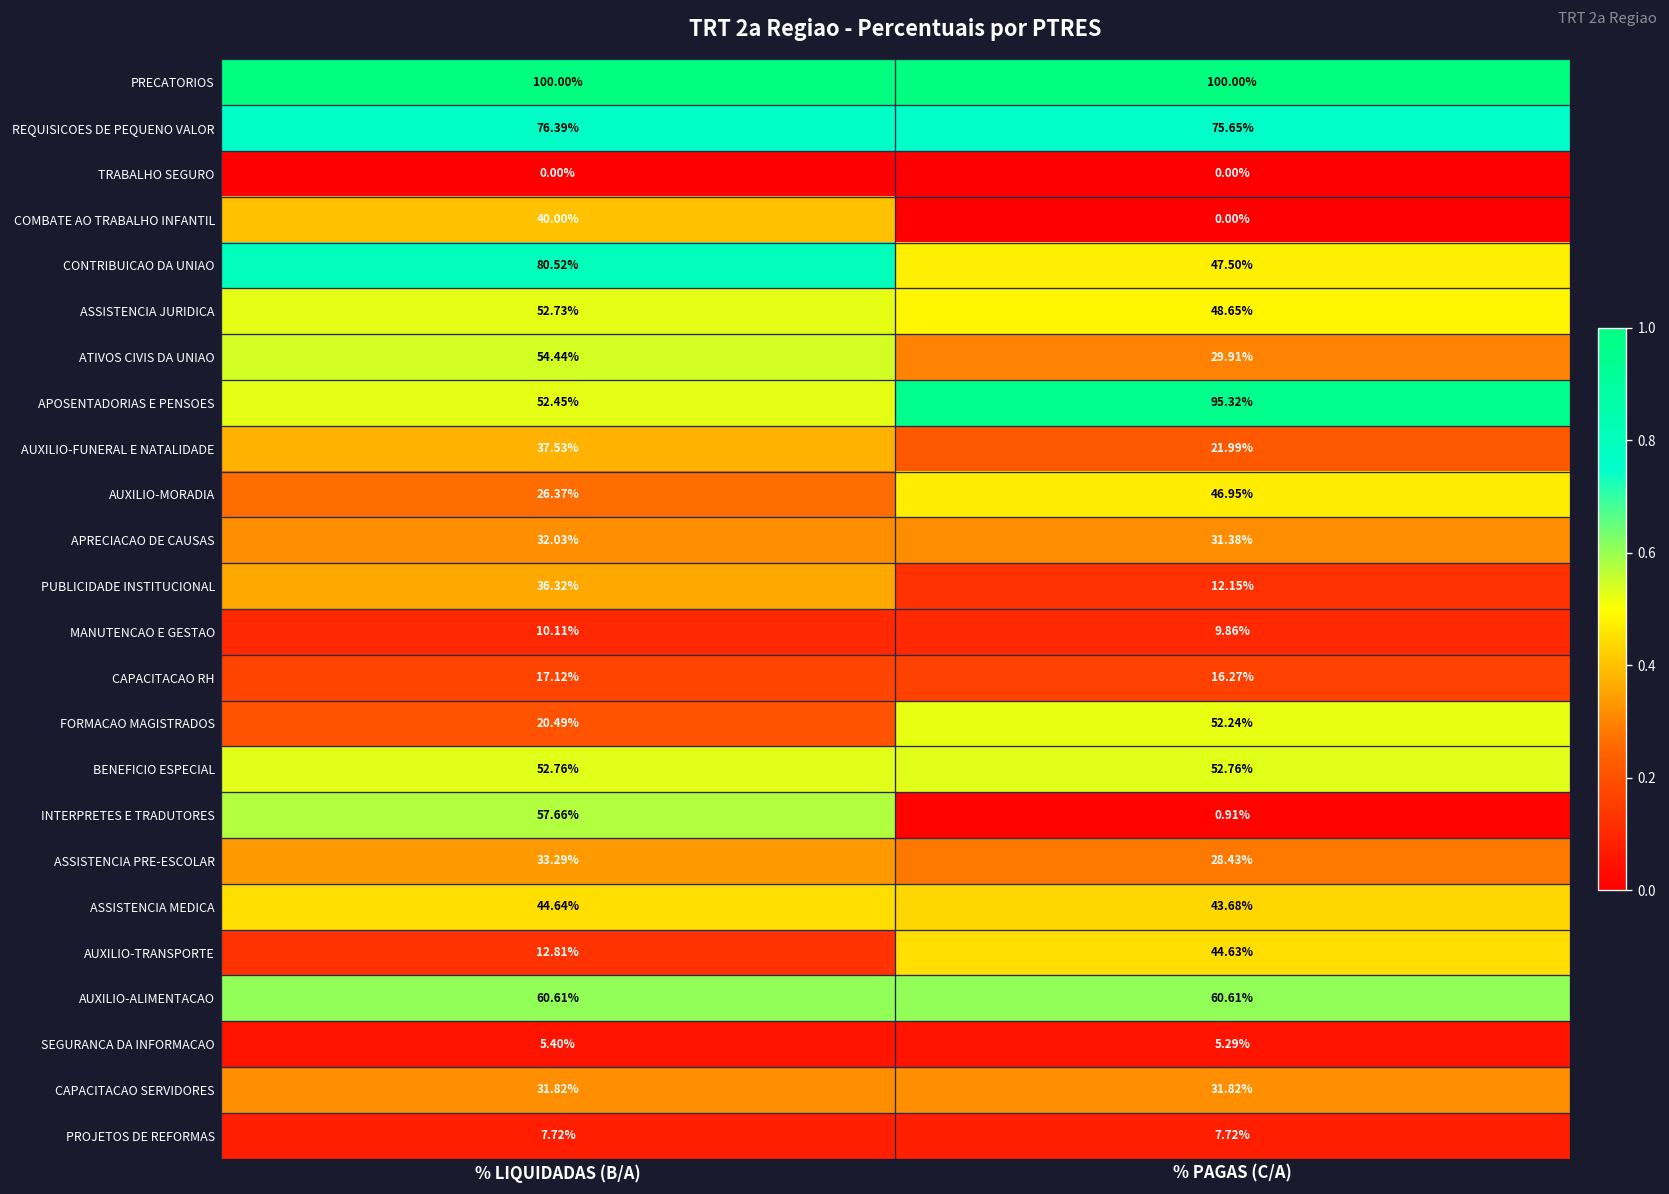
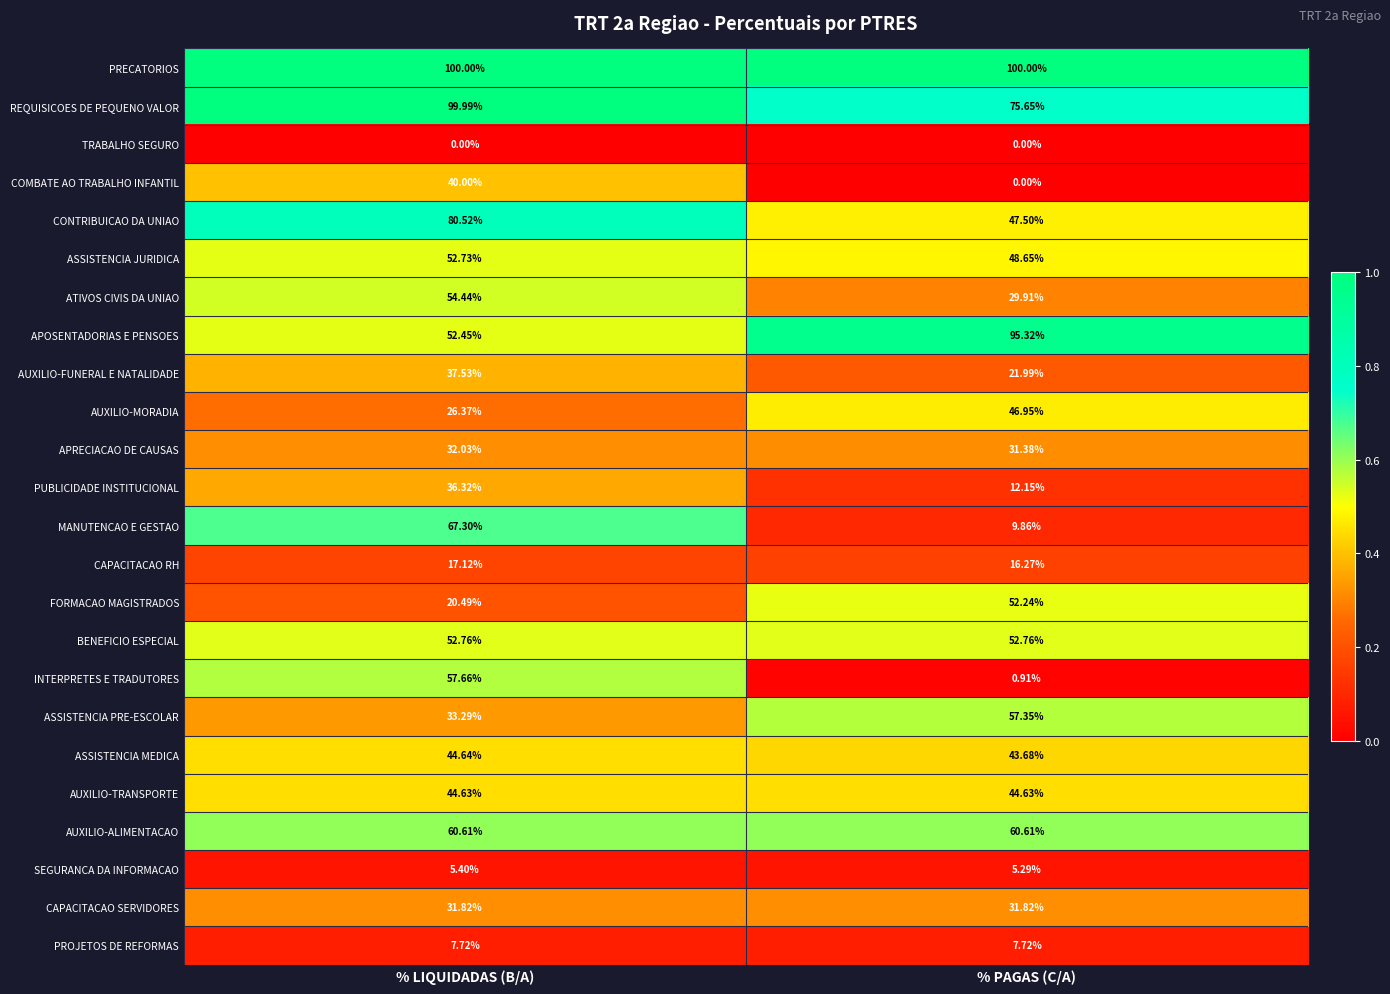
  {
    "PRECATORIOS": {
      "% LIQUIDADAS (B/A)": "100.00%",
      "% PAGAS (C/A)": "100.00%"
    },
    "REQUISICOES DE PEQUENO VALOR": {
-     "% LIQUIDADAS (B/A)": "76.39%",
+     "% LIQUIDADAS (B/A)": "99.99%",
      "% PAGAS (C/A)": "75.65%"
    },
    "TRABALHO SEGURO": {
      "% LIQUIDADAS (B/A)": "0.00%",
      "% PAGAS (C/A)": "0.00%"
    },
    "COMBATE AO TRABALHO INFANTIL": {
      "% LIQUIDADAS (B/A)": "40.00%",
      "% PAGAS (C/A)": "0.00%"
    },
    "CONTRIBUICAO DA UNIAO": {
      "% LIQUIDADAS (B/A)": "80.52%",
      "% PAGAS (C/A)": "47.50%"
    },
    "ASSISTENCIA JURIDICA": {
      "% LIQUIDADAS (B/A)": "52.73%",
      "% PAGAS (C/A)": "48.65%"
    },
    "ATIVOS CIVIS DA UNIAO": {
      "% LIQUIDADAS (B/A)": "54.44%",
      "% PAGAS (C/A)": "29.91%"
    },
    "APOSENTADORIAS E PENSOES": {
      "% LIQUIDADAS (B/A)": "52.45%",
      "% PAGAS (C/A)": "95.32%"
    },
    "AUXILIO-FUNERAL E NATALIDADE": {
      "% LIQUIDADAS (B/A)": "37.53%",
      "% PAGAS (C/A)": "21.99%"
    },
    "AUXILIO-MORADIA": {
      "% LIQUIDADAS (B/A)": "26.37%",
      "% PAGAS (C/A)": "46.95%"
    },
    "APRECIACAO DE CAUSAS": {
      "% LIQUIDADAS (B/A)": "32.03%",
      "% PAGAS (C/A)": "31.38%"
    },
    "PUBLICIDADE INSTITUCIONAL": {
      "% LIQUIDADAS (B/A)": "36.32%",
      "% PAGAS (C/A)": "12.15%"
    },
    "MANUTENCAO E GESTAO": {
-     "% LIQUIDADAS (B/A)": "10.11%",
+     "% LIQUIDADAS (B/A)": "67.30%",
      "% PAGAS (C/A)": "9.86%"
    },
    "CAPACITACAO RH": {
      "% LIQUIDADAS (B/A)": "17.12%",
      "% PAGAS (C/A)": "16.27%"
    },
    "FORMACAO MAGISTRADOS": {
      "% LIQUIDADAS (B/A)": "20.49%",
      "% PAGAS (C/A)": "52.24%"
    },
    "BENEFICIO ESPECIAL": {
      "% LIQUIDADAS (B/A)": "52.76%",
      "% PAGAS (C/A)": "52.76%"
    },
    "INTERPRETES E TRADUTORES": {
      "% LIQUIDADAS (B/A)": "57.66%",
      "% PAGAS (C/A)": "0.91%"
    },
    "ASSISTENCIA PRE-ESCOLAR": {
      "% LIQUIDADAS (B/A)": "33.29%",
-     "% PAGAS (C/A)": "28.43%"
+     "% PAGAS (C/A)": "57.35%"
    },
    "ASSISTENCIA MEDICA": {
      "% LIQUIDADAS (B/A)": "44.64%",
      "% PAGAS (C/A)": "43.68%"
    },
    "AUXILIO-TRANSPORTE": {
-     "% LIQUIDADAS (B/A)": "12.81%",
+     "% LIQUIDADAS (B/A)": "44.63%",
      "% PAGAS (C/A)": "44.63%"
    },
    "AUXILIO-ALIMENTACAO": {
      "% LIQUIDADAS (B/A)": "60.61%",
      "% PAGAS (C/A)": "60.61%"
    },
    "SEGURANCA DA INFORMACAO": {
      "% LIQUIDADAS (B/A)": "5.40%",
      "% PAGAS (C/A)": "5.29%"
    },
    "CAPACITACAO SERVIDORES": {
      "% LIQUIDADAS (B/A)": "31.82%",
      "% PAGAS (C/A)": "31.82%"
    },
    "PROJETOS DE REFORMAS": {
      "% LIQUIDADAS (B/A)": "7.72%",
      "% PAGAS (C/A)": "7.72%"
    }
  }
